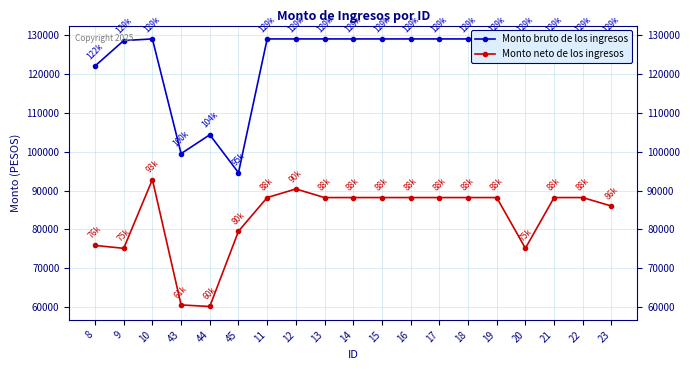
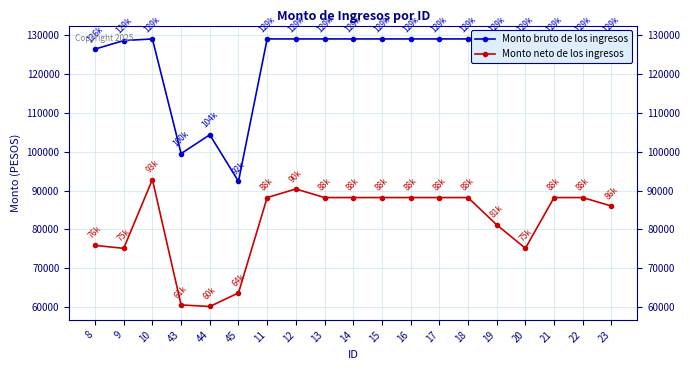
  {
    "Monto bruto de los ingresos": {
-     "8": "122k",
+     "8": "126k",
      "9": "129k",
      "10": "129k",
      "43": "100k",
      "44": "104k",
-     "45": "95k",
+     "45": "92k",
      "11": "129k",
      "12": "129k",
      "13": "129k",
      "14": "129k",
      "15": "129k",
      "16": "129k",
      "17": "129k"
    },
    "Monto neto de los ingresos": {
      "8": "76k",
      "9": "75k",
      "10": "93k",
      "43": "61k",
      "44": "60k",
-     "45": "80k",
+     "45": "64k",
      "11": "88k",
      "12": "90k",
      "13": "88k",
      "14": "88k",
      "15": "88k",
      "16": "88k",
      "17": "88k",
      "18": "88k",
-     "19": "88k",
+     "19": "81k",
      "20": "75k",
      "21": "88k",
      "22": "88k",
      "23": "86k"
    }
  }
